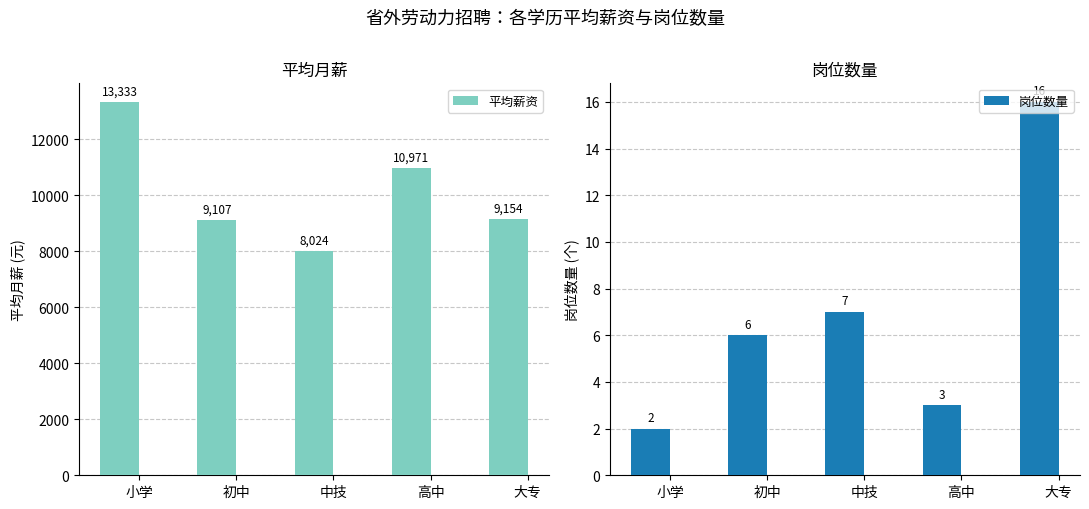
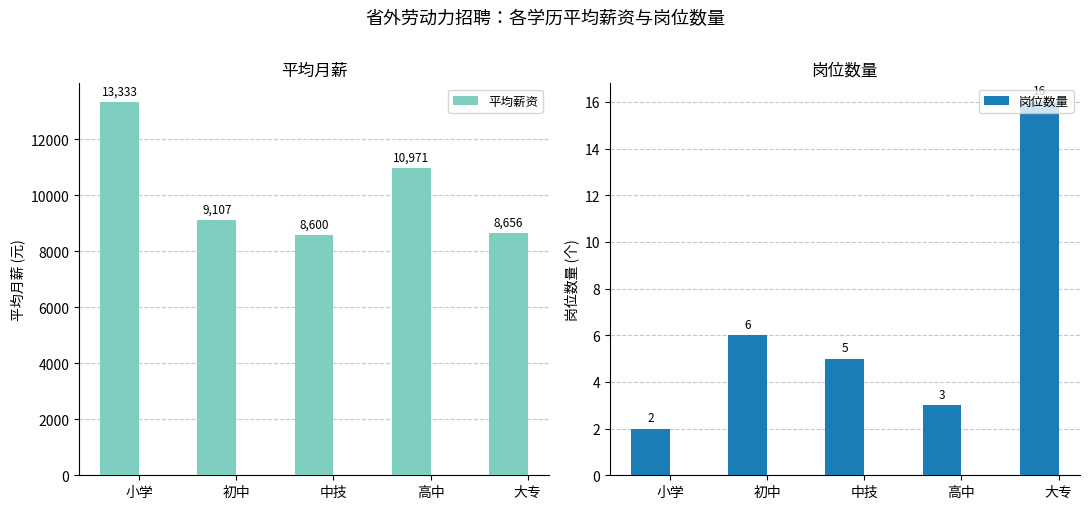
  {
    "平均月薪": {
      "小学": "13,333",
      "初中": "9,107",
-     "中技": "8,024",
+     "中技": "8,600",
      "高中": "10,971",
-     "大专": "9,154"
+     "大专": "8,656"
    },
    "岗位数量": {
      "小学": "2",
      "初中": "6",
-     "中技": "7",
+     "中技": "5",
      "高中": "3"
    }
  }
